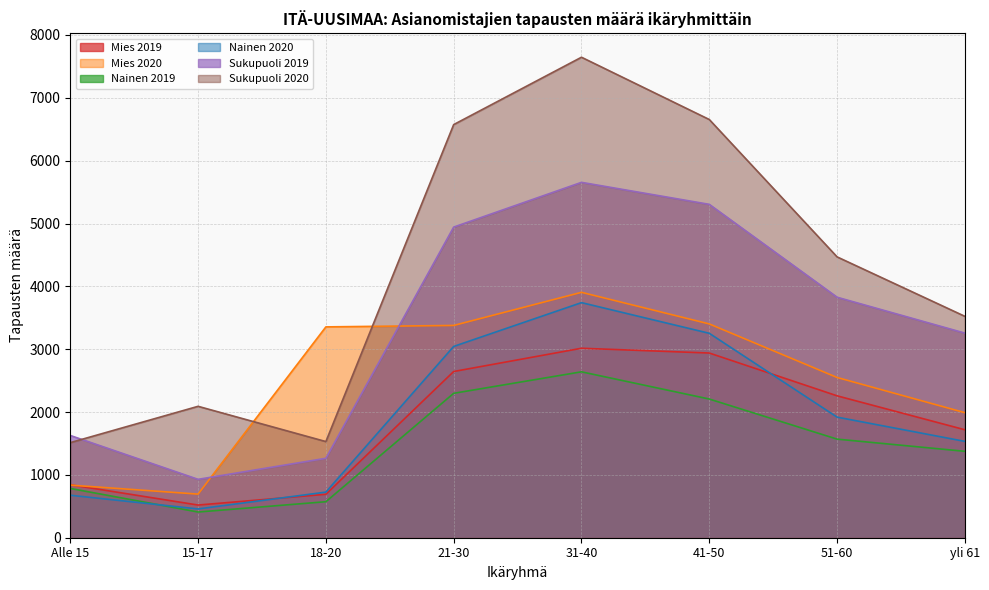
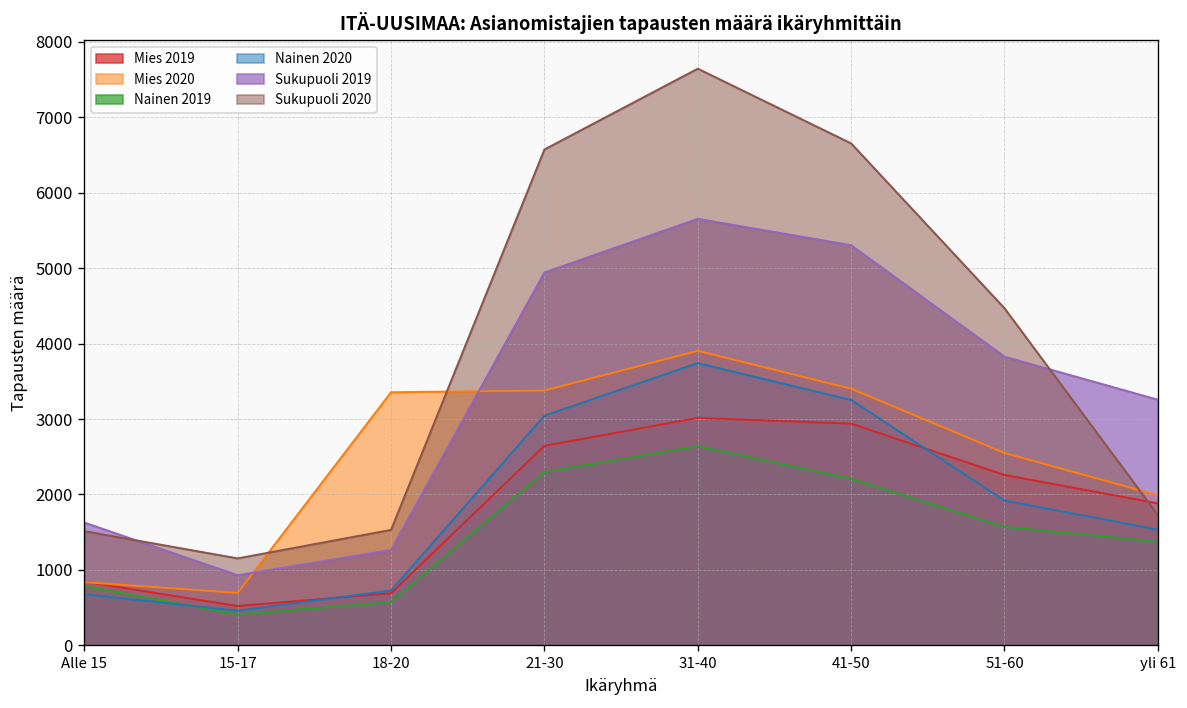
  {
    "Mies 2019": {
      "15-17": 500,
      "21-30": 2600,
      "31-40": 3000,
      "41-50": 2900,
      "51-60": 2300,
-     "yli 61": 1700
+     "yli 61": 1900
    },
    "Mies 2020": {
      "15-17": 700,
      "18-20": 3400,
      "21-30": 3400,
      "31-40": 3900,
      "41-50": 3400,
      "51-60": 2600,
      "yli 61": 2000
    },
    "Nainen 2019": {
      "Alle 15": 800,
      "15-17": 400,
      "18-20": 600,
      "21-30": 2300,
      "31-40": 2600,
      "41-50": 2200,
      "51-60": 1600,
      "yli 61": 1400
    },
    "Nainen 2020": {
      "Alle 15": 700,
      "15-17": 500,
      "21-30": 3000,
      "31-40": 3700,
      "41-50": 3300,
      "51-60": 1900,
      "yli 61": 1500
    },
    "Sukupuoli 2019": {
      "Alle 15": 1600,
      "15-17": 900,
      "18-20": 1300,
      "21-30": 4900,
      "31-40": 5700,
      "41-50": 5300,
      "51-60": 3800,
      "yli 61": 3300
    },
    "Sukupuoli 2020": {
      "Alle 15": 1500,
-     "15-17": 2100,
+     "15-17": 1200,
      "18-20": 1500,
      "21-30": 6600,
      "31-40": 7600,
      "41-50": 6700,
      "51-60": 4500,
-     "yli 61": 3500
+     "yli 61": 1700
    }
  }
